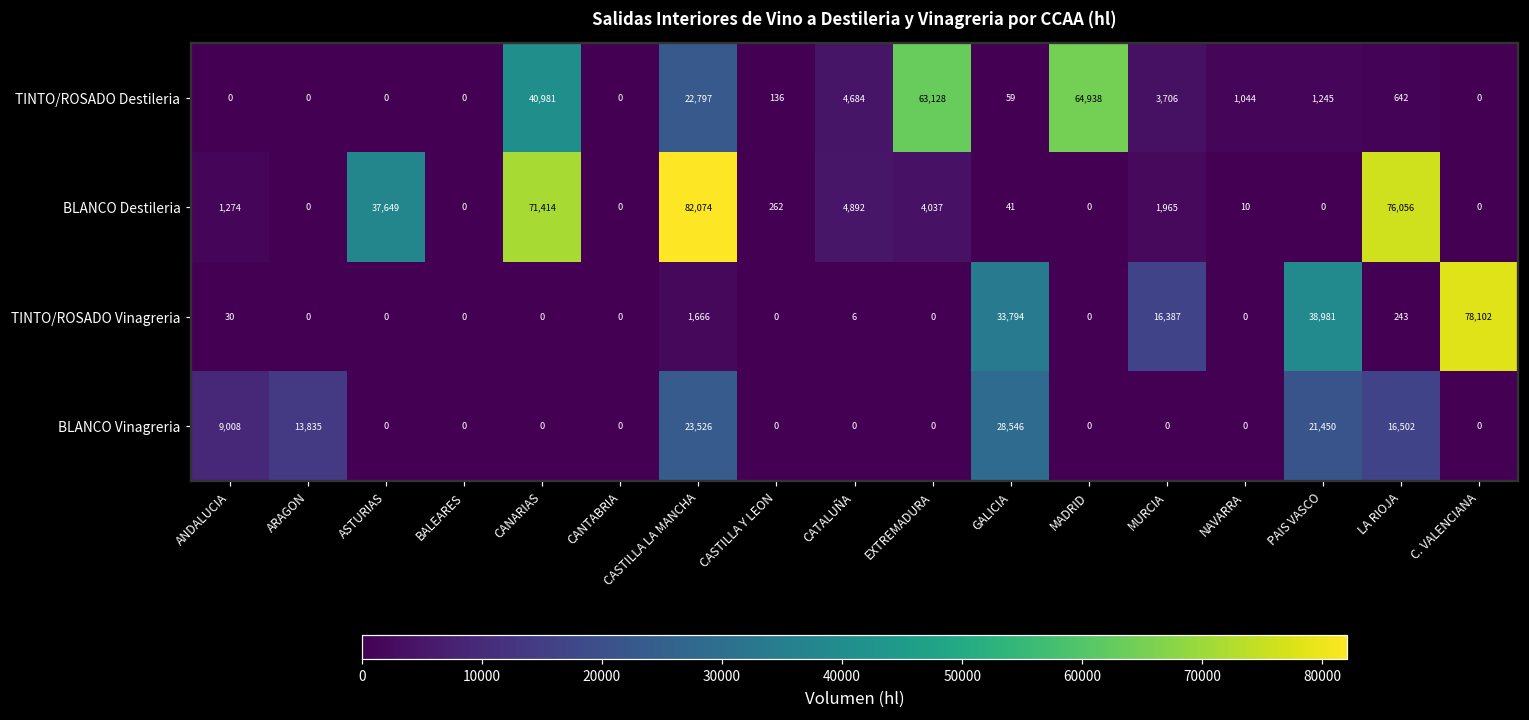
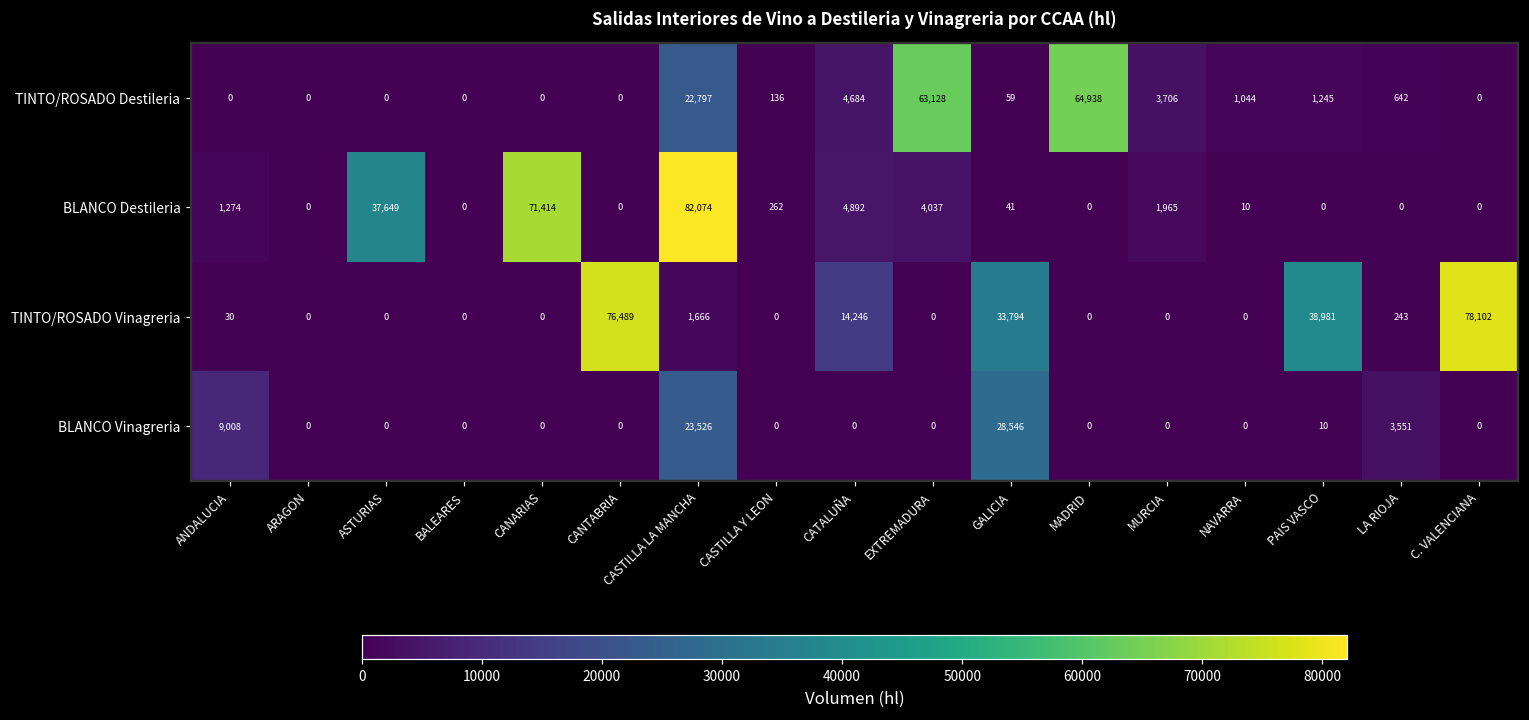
  {
    "TINTO/ROSADO Destileria": {
      "ANDALUCIA": "0",
      "ARAGON": "0",
      "ASTURIAS": "0",
      "BALEARES": "0",
-     "CANARIAS": "40,981",
+     "CANARIAS": "0",
      "CANTABRIA": "0",
      "CASTILLA LA MANCHA": "22,797",
      "CASTILLA Y LEON": "136",
      "CATALUÑA": "4,684",
      "EXTREMADURA": "63,128",
      "GALICIA": "59",
      "MADRID": "64,938",
      "MURCIA": "3,706",
      "NAVARRA": "1,044",
      "PAIS VASCO": "1,245",
      "LA RIOJA": "642",
      "C. VALENCIANA": "0"
    },
    "BLANCO Destileria": {
      "ANDALUCIA": "1,274",
      "ARAGON": "0",
      "ASTURIAS": "37,649",
      "BALEARES": "0",
      "CANARIAS": "71,414",
      "CANTABRIA": "0",
      "CASTILLA LA MANCHA": "82,074",
      "CASTILLA Y LEON": "262",
      "CATALUÑA": "4,892",
      "EXTREMADURA": "4,037",
      "GALICIA": "41",
      "MADRID": "0",
      "MURCIA": "1,965",
      "NAVARRA": "10",
      "PAIS VASCO": "0",
-     "LA RIOJA": "76,056",
+     "LA RIOJA": "0",
      "C. VALENCIANA": "0"
    },
    "TINTO/ROSADO Vinagreria": {
      "ANDALUCIA": "30",
      "ARAGON": "0",
      "ASTURIAS": "0",
      "BALEARES": "0",
      "CANARIAS": "0",
-     "CANTABRIA": "0",
+     "CANTABRIA": "76,489",
      "CASTILLA LA MANCHA": "1,666",
      "CASTILLA Y LEON": "0",
-     "CATALUÑA": "6",
+     "CATALUÑA": "14,246",
      "EXTREMADURA": "0",
      "GALICIA": "33,794",
      "MADRID": "0",
-     "MURCIA": "16,387",
+     "MURCIA": "0",
      "NAVARRA": "0",
      "PAIS VASCO": "38,981",
      "LA RIOJA": "243",
      "C. VALENCIANA": "78,102"
    },
    "BLANCO Vinagreria": {
      "ANDALUCIA": "9,008",
-     "ARAGON": "13,835",
+     "ARAGON": "0",
      "ASTURIAS": "0",
      "BALEARES": "0",
      "CANARIAS": "0",
      "CANTABRIA": "0",
      "CASTILLA LA MANCHA": "23,526",
      "CASTILLA Y LEON": "0",
      "CATALUÑA": "0",
      "EXTREMADURA": "0",
      "GALICIA": "28,546",
      "MADRID": "0",
      "MURCIA": "0",
      "NAVARRA": "0",
-     "PAIS VASCO": "21,450",
-     "LA RIOJA": "16,502",
+     "PAIS VASCO": "10",
+     "LA RIOJA": "3,551",
      "C. VALENCIANA": "0"
    }
  }
